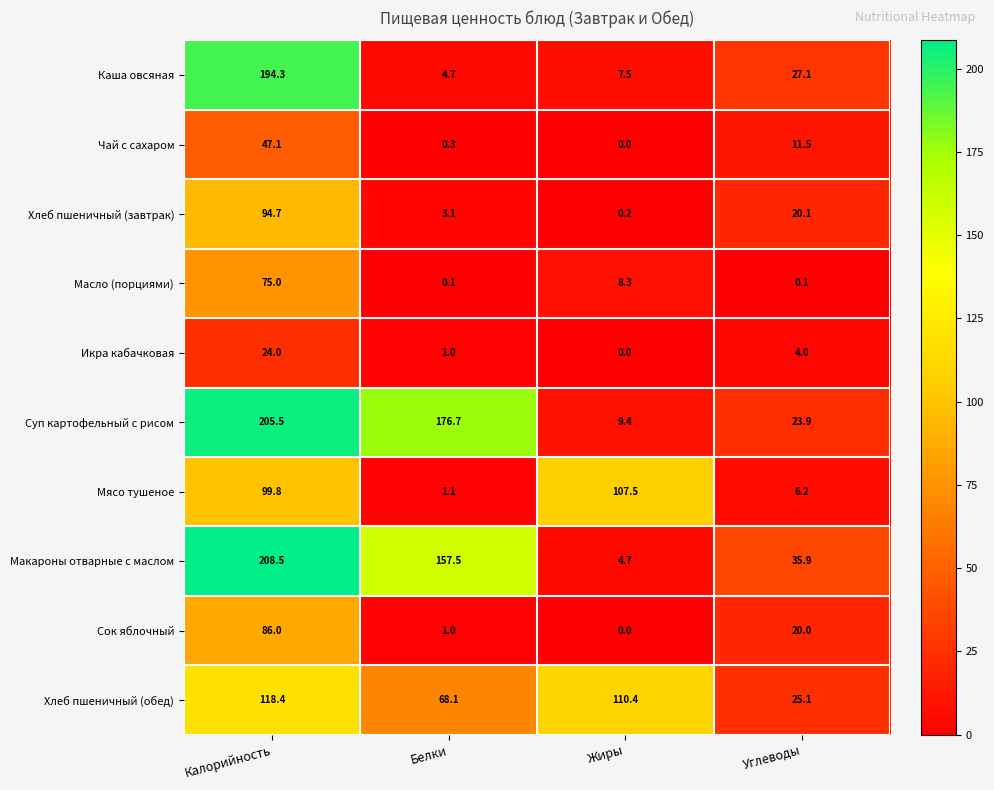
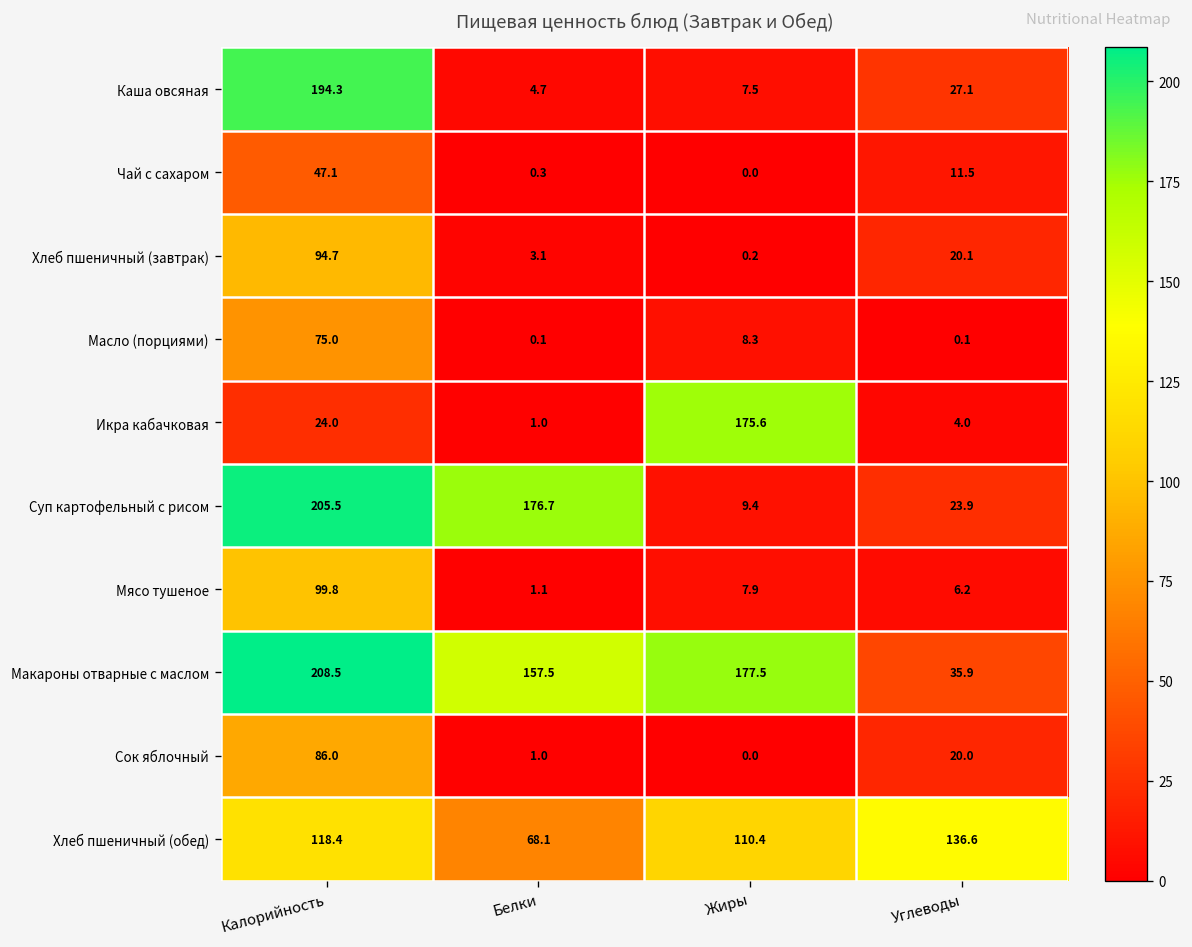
  {
    "Каша овсяная": {
      "Калорийность": 194.3,
      "Белки": 4.7,
      "Жиры": 7.5,
      "Углеводы": 27.1
    },
    "Чай с сахаром": {
      "Калорийность": 47.1,
      "Белки": 0.3,
      "Жиры": 0.0,
      "Углеводы": 11.5
    },
    "Хлеб пшеничный (завтрак)": {
      "Калорийность": 94.7,
      "Белки": 3.1,
      "Жиры": 0.2,
      "Углеводы": 20.1
    },
    "Масло (порциями)": {
      "Калорийность": 75.0,
      "Белки": 0.1,
      "Жиры": 8.3,
      "Углеводы": 0.1
    },
    "Икра кабачковая": {
      "Калорийность": 24.0,
      "Белки": 1.0,
-     "Жиры": 0.0,
+     "Жиры": 175.6,
      "Углеводы": 4.0
    },
    "Суп картофельный с рисом": {
      "Калорийность": 205.5,
      "Белки": 176.7,
      "Жиры": 9.4,
      "Углеводы": 23.9
    },
    "Мясо тушеное": {
      "Калорийность": 99.8,
      "Белки": 1.1,
-     "Жиры": 107.5,
+     "Жиры": 7.9,
      "Углеводы": 6.2
    },
    "Макароны отварные с маслом": {
      "Калорийность": 208.5,
      "Белки": 157.5,
-     "Жиры": 4.7,
+     "Жиры": 177.5,
      "Углеводы": 35.9
    },
    "Сок яблочный": {
      "Калорийность": 86.0,
      "Белки": 1.0,
      "Жиры": 0.0,
      "Углеводы": 20.0
    },
    "Хлеб пшеничный (обед)": {
      "Калорийность": 118.4,
      "Белки": 68.1,
      "Жиры": 110.4,
-     "Углеводы": 25.1
+     "Углеводы": 136.6
    }
  }
